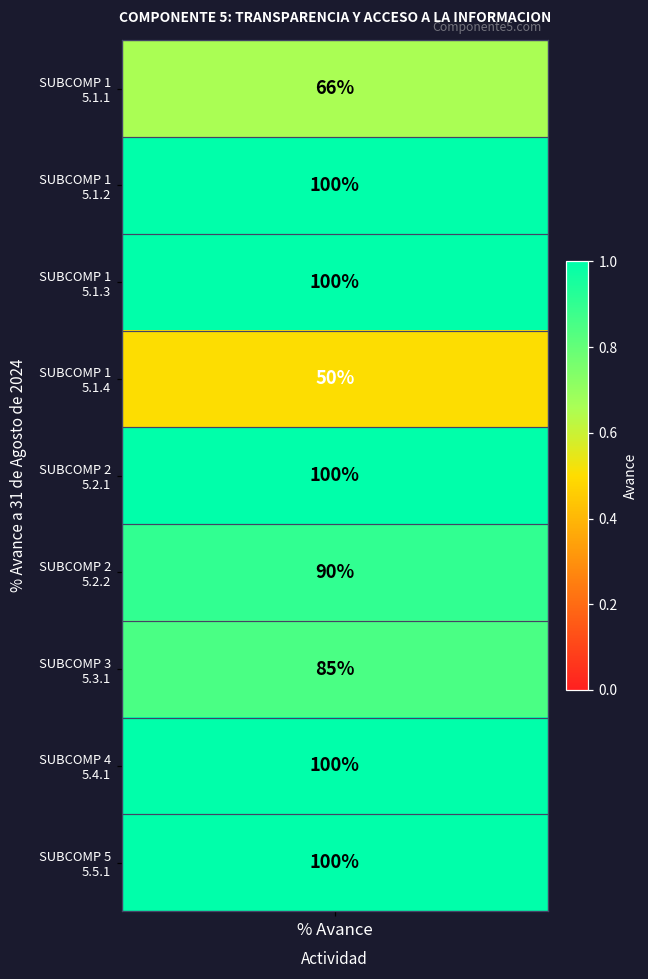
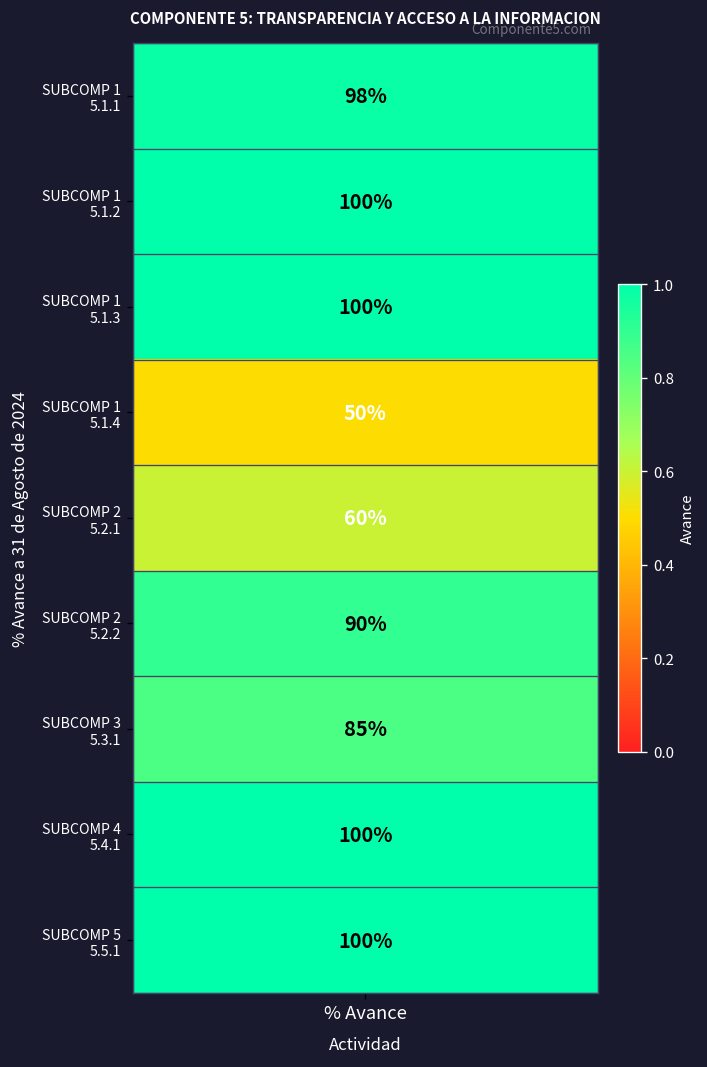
  {
    "SUBCOMP 1 5.1.1": {
-     "% Avance": "66%"
+     "% Avance": "98%"
    },
    "SUBCOMP 1 5.1.2": {
      "% Avance": "100%"
    },
    "SUBCOMP 1 5.1.3": {
      "% Avance": "100%"
    },
    "SUBCOMP 1 5.1.4": {
      "% Avance": "50%"
    },
    "SUBCOMP 2 5.2.1": {
-     "% Avance": "100%"
+     "% Avance": "60%"
    },
    "SUBCOMP 2 5.2.2": {
      "% Avance": "90%"
    },
    "SUBCOMP 3 5.3.1": {
      "% Avance": "85%"
    },
    "SUBCOMP 4 5.4.1": {
      "% Avance": "100%"
    },
    "SUBCOMP 5 5.5.1": {
      "% Avance": "100%"
    }
  }
